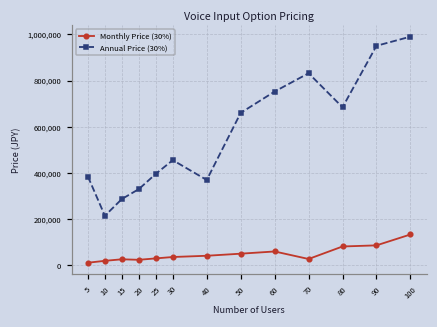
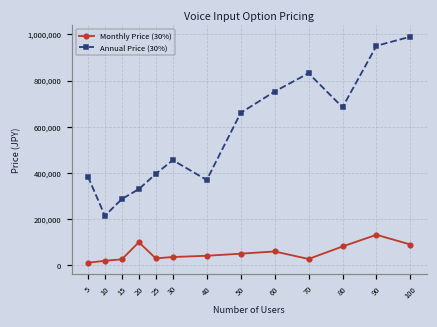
  {
    "Monthly Price (30%)": {
      "5": "10,000",
      "10": "20,000",
      "15": "30,000",
-     "20": "20,000",
+     "20": "100,000",
      "25": "30,000",
      "30": "40,000",
      "40": "40,000",
      "50": "50,000",
      "60": "60,000",
      "70": "30,000",
      "80": "80,000",
-     "90": "90,000",
-     "100": "130,000"
+     "90": "130,000",
+     "100": "90,000"
    },
    "Annual Price (30%)": {
      "5": "380,000",
      "10": "210,000",
      "15": "290,000",
      "20": "330,000",
      "25": "400,000",
      "30": "460,000",
      "40": "370,000",
      "50": "660,000",
      "60": "750,000",
      "70": "830,000",
      "80": "680,000",
      "90": "950,000",
      "100": "990,000"
    }
  }
